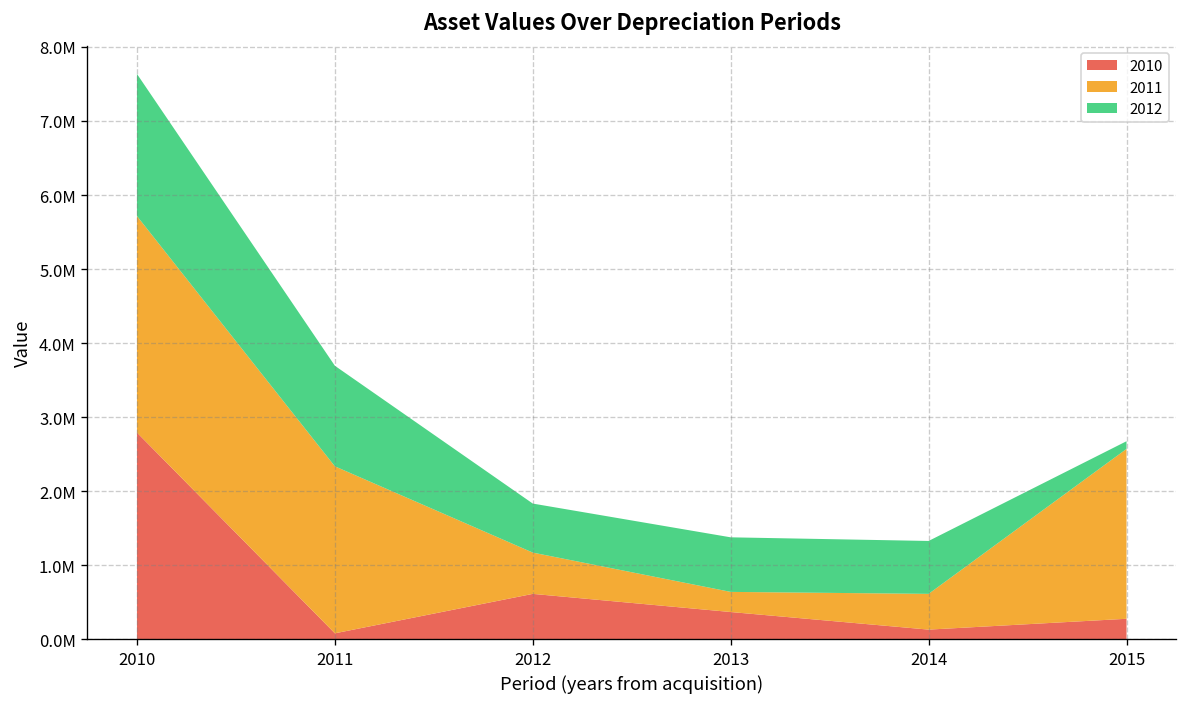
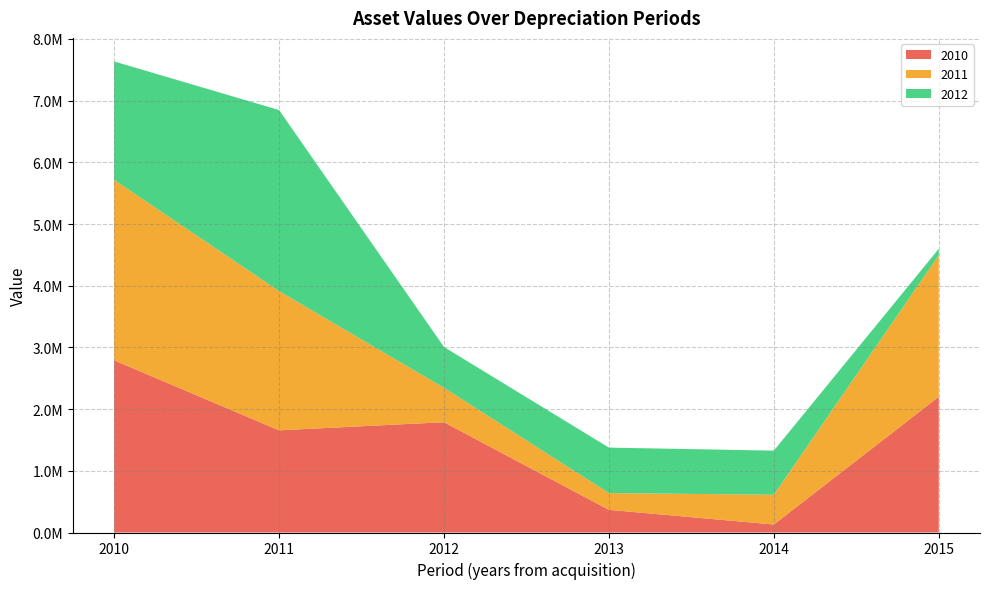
  {
    "2010": {
      "2010": 2800000,
-     "2011": 100000,
-     "2012": 600000,
+     "2011": 1700000,
+     "2012": 1800000,
      "2013": 400000,
      "2014": 100000,
-     "2015": 300000
+     "2015": 2200000
    },
    "2011": {
      "2010": 2900000,
      "2011": 2300000,
      "2012": 600000,
      "2013": 300000,
      "2014": 500000,
      "2015": 2300000
    },
    "2012": {
      "2010": 1900000,
-     "2011": 1400000,
+     "2011": 2900000,
      "2012": 700000,
      "2013": 700000,
      "2014": 700000,
      "2015": 100000
    }
  }
